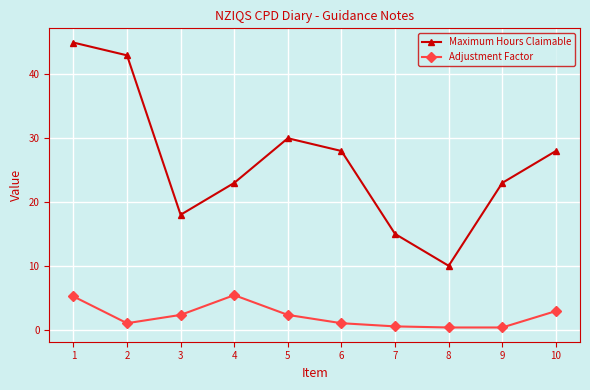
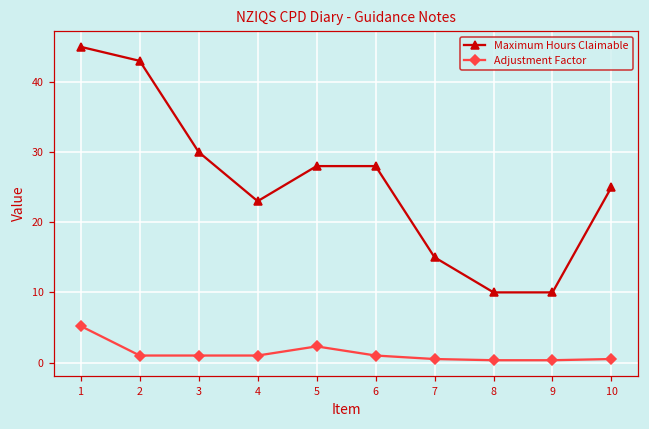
  {
    "Maximum Hours Claimable": {
      "1": 45,
      "2": 43,
-     "3": 18,
+     "3": 30,
      "4": 23,
-     "5": 30,
+     "5": 28,
      "6": 28,
      "7": 15,
      "8": 10,
-     "9": 23,
-     "10": 28
+     "9": 10,
+     "10": 25
    },
    "Adjustment Factor": {
      "1": 5,
      "2": 1,
-     "3": 2,
-     "4": 5,
+     "3": 1,
+     "4": 1,
      "5": 2,
      "6": 1,
      "7": 1,
      "8": 0,
      "9": 0,
-     "10": 3
+     "10": 1
    }
  }
